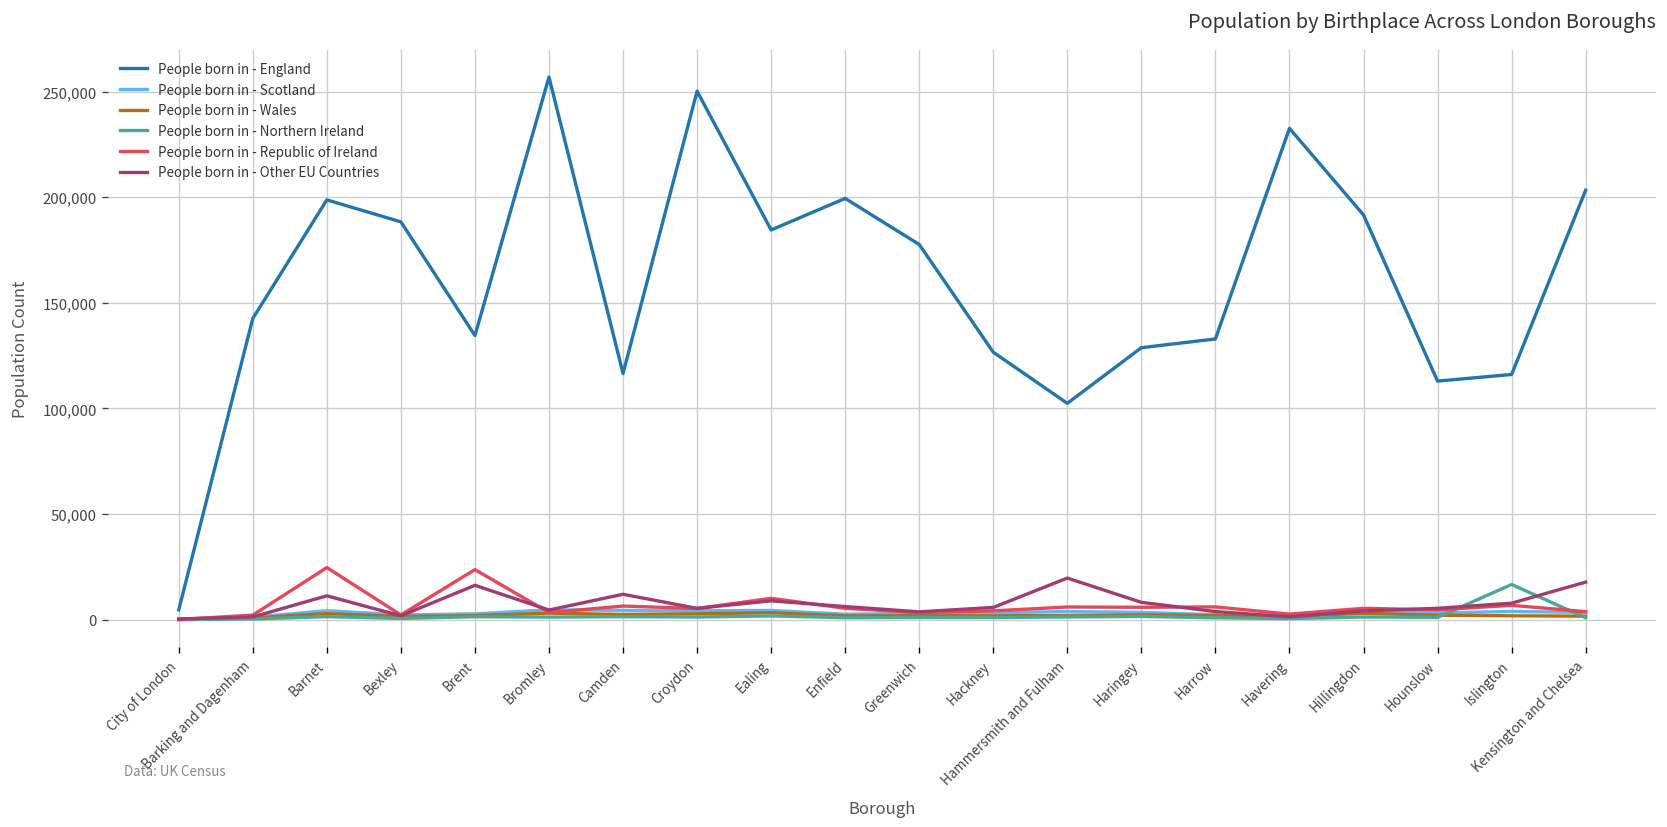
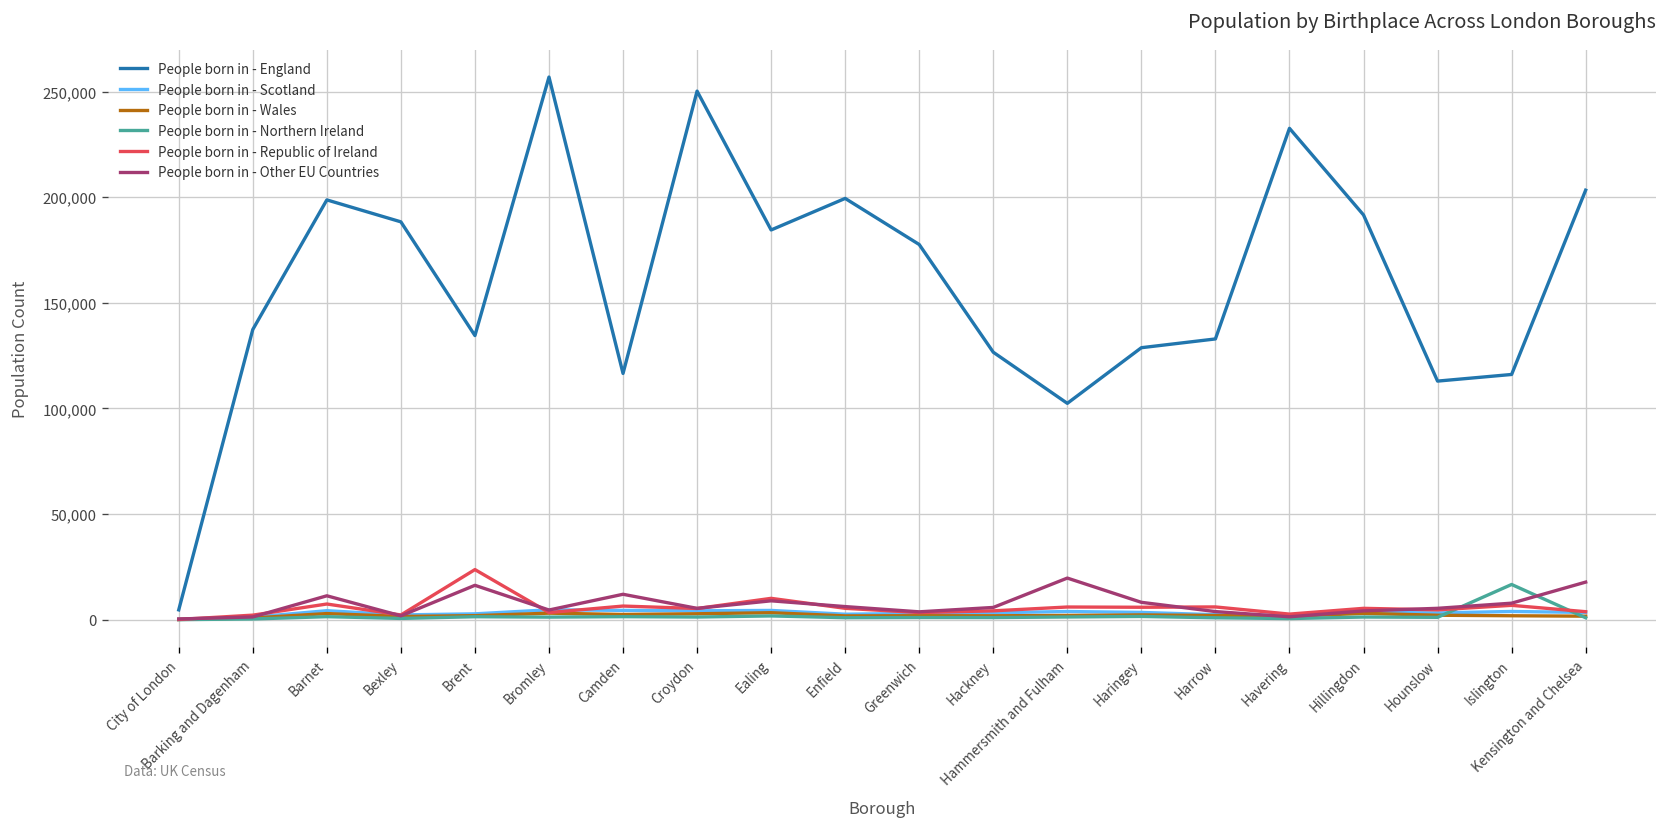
  {
    "People born in - England": {
      "City of London": "5,000",
-     "Barking and Dagenham": "143,000",
+     "Barking and Dagenham": "137,000",
      "Barnet": "199,000",
      "Bexley": "188,000",
      "Brent": "135,000",
      "Bromley": "257,000",
      "Camden": "117,000",
      "Croydon": "250,000",
      "Ealing": "184,000",
      "Enfield": "199,000",
      "Greenwich": "178,000",
      "Hackney": "127,000",
      "Hammersmith and Fulham": "102,000",
      "Haringey": "129,000",
      "Harrow": "133,000",
      "Havering": "233,000",
      "Hillingdon": "192,000",
      "Hounslow": "113,000",
      "Islington": "116,000",
      "Kensington and Chelsea": "203,000"
    },
    "People born in - Scotland": {
      "Camden": "4,000",
      "Hammersmith and Fulham": "4,000",
      "Islington": "4,000"
    },
    "People born in - Wales": {
      "Islington": "2,000"
    },
    "People born in - Northern Ireland": {
      "Barnet": "1,000",
      "Bromley": "1,000",
      "Croydon": "1,000",
      "Ealing": "2,000",
      "Hillingdon": "1,000",
      "Islington": "17,000"
    },
    "People born in - Republic of Ireland": {
-     "Barnet": "25,000",
+     "Barnet": "7,000",
      "Brent": "24,000",
      "Camden": "7,000",
      "Hammersmith and Fulham": "6,000",
      "Haringey": "6,000",
      "Harrow": "6,000"
    },
    "People born in - Other EU Countries": {
      "Barnet": "11,000",
      "Brent": "16,000",
      "Camden": "12,000",
      "Hackney": "6,000",
      "Hammersmith and Fulham": "20,000",
      "Haringey": "8,000",
      "Harrow": "4,000",
      "Kensington and Chelsea": "18,000"
    }
  }
